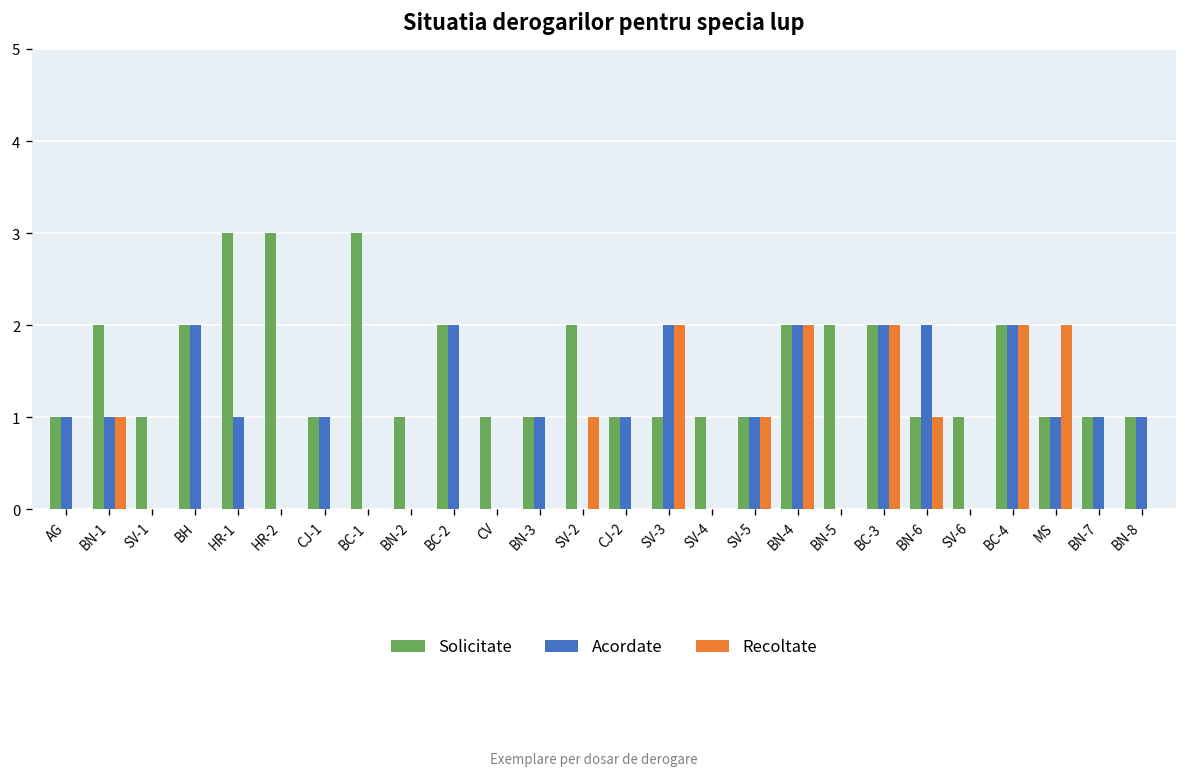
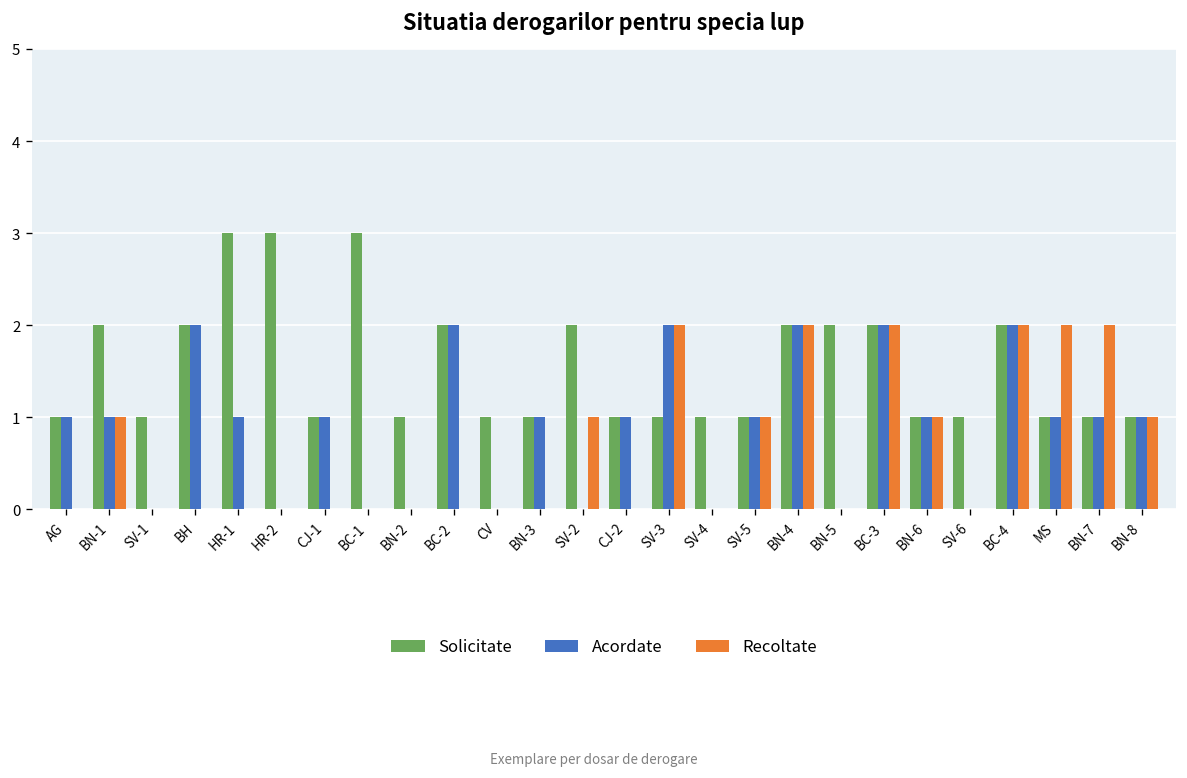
  {
    "Solicitate": {
      "AG": 1,
      "BN-1": 2,
      "SV-1": 1,
      "BH": 2,
      "HR-1": 3,
      "HR-2": 3,
      "CJ-1": 1,
      "BC-1": 3,
      "BN-2": 1,
      "BC-2": 2,
      "CV": 1,
      "BN-3": 1,
      "SV-2": 2,
      "CJ-2": 1,
      "SV-3": 1,
      "SV-4": 1,
      "SV-5": 1,
      "BN-4": 2,
      "BN-5": 2,
      "BC-3": 2,
      "BN-6": 1,
      "SV-6": 1,
      "BC-4": 2,
      "MS": 1,
      "BN-7": 1,
      "BN-8": 1
    },
    "Acordate": {
      "AG": 1,
      "BN-1": 1,
      "SV-1": 0,
      "BH": 2,
      "HR-1": 1,
      "HR-2": 0,
      "CJ-1": 1,
      "BC-1": 0,
      "BN-2": 0,
      "BC-2": 2,
      "CV": 0,
      "BN-3": 1,
      "SV-2": 0,
      "CJ-2": 1,
      "SV-3": 2,
      "SV-4": 0,
      "SV-5": 1,
      "BN-4": 2,
      "BN-5": 0,
      "BC-3": 2,
-     "BN-6": 2,
+     "BN-6": 1,
      "SV-6": 0,
      "BC-4": 2,
      "MS": 1,
      "BN-7": 1,
      "BN-8": 1
    },
    "Recoltate": {
      "AG": 0,
      "BN-1": 1,
      "SV-1": 0,
      "BH": 0,
      "HR-1": 0,
      "HR-2": 0,
      "CJ-1": 0,
      "BC-1": 0,
      "BN-2": 0,
      "BC-2": 0,
      "CV": 0,
      "BN-3": 0,
      "SV-2": 1,
      "CJ-2": 0,
      "SV-3": 2,
      "SV-4": 0,
      "SV-5": 1,
      "BN-4": 2,
      "BN-5": 0,
      "BC-3": 2,
      "BN-6": 1,
      "SV-6": 0,
      "BC-4": 2,
      "MS": 2,
-     "BN-7": 0,
-     "BN-8": 0
+     "BN-7": 2,
+     "BN-8": 1
    }
  }
